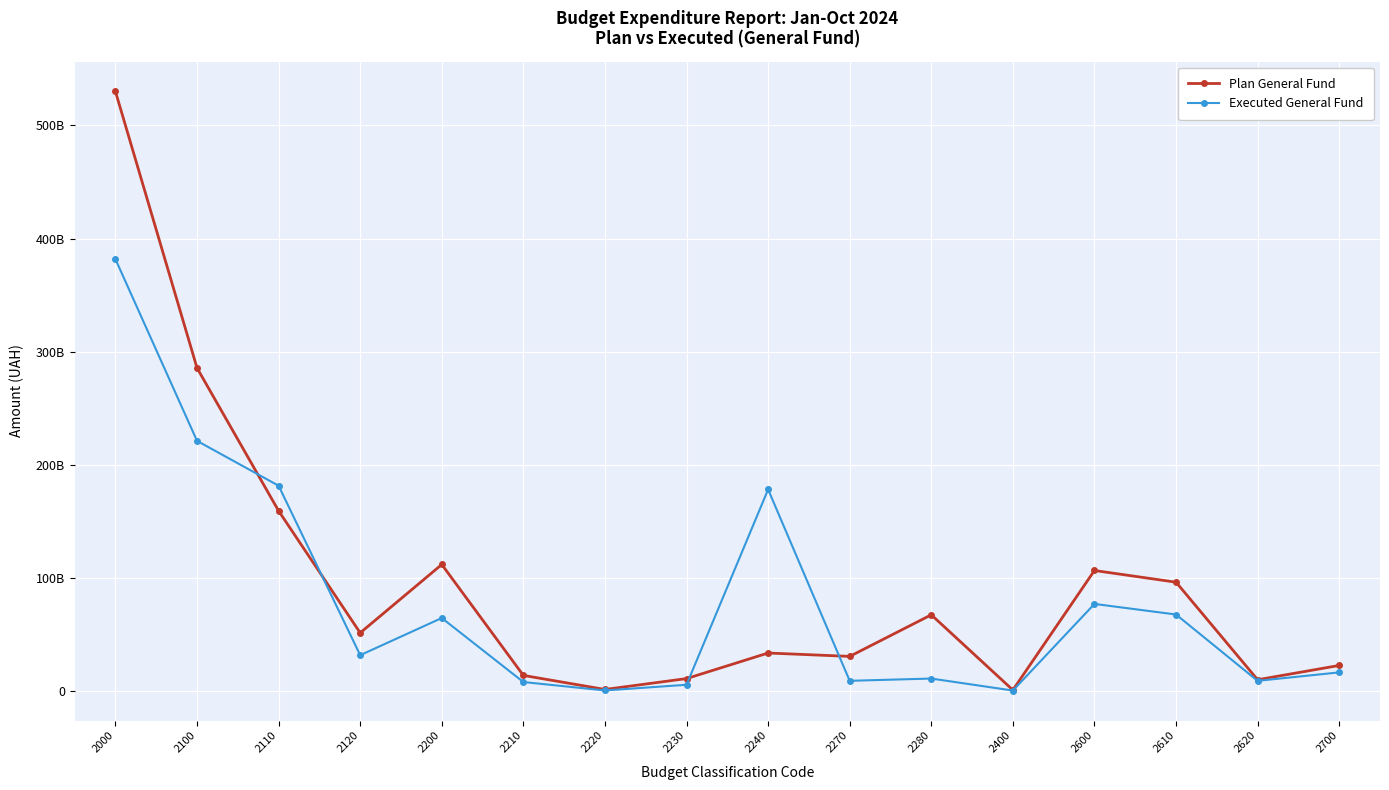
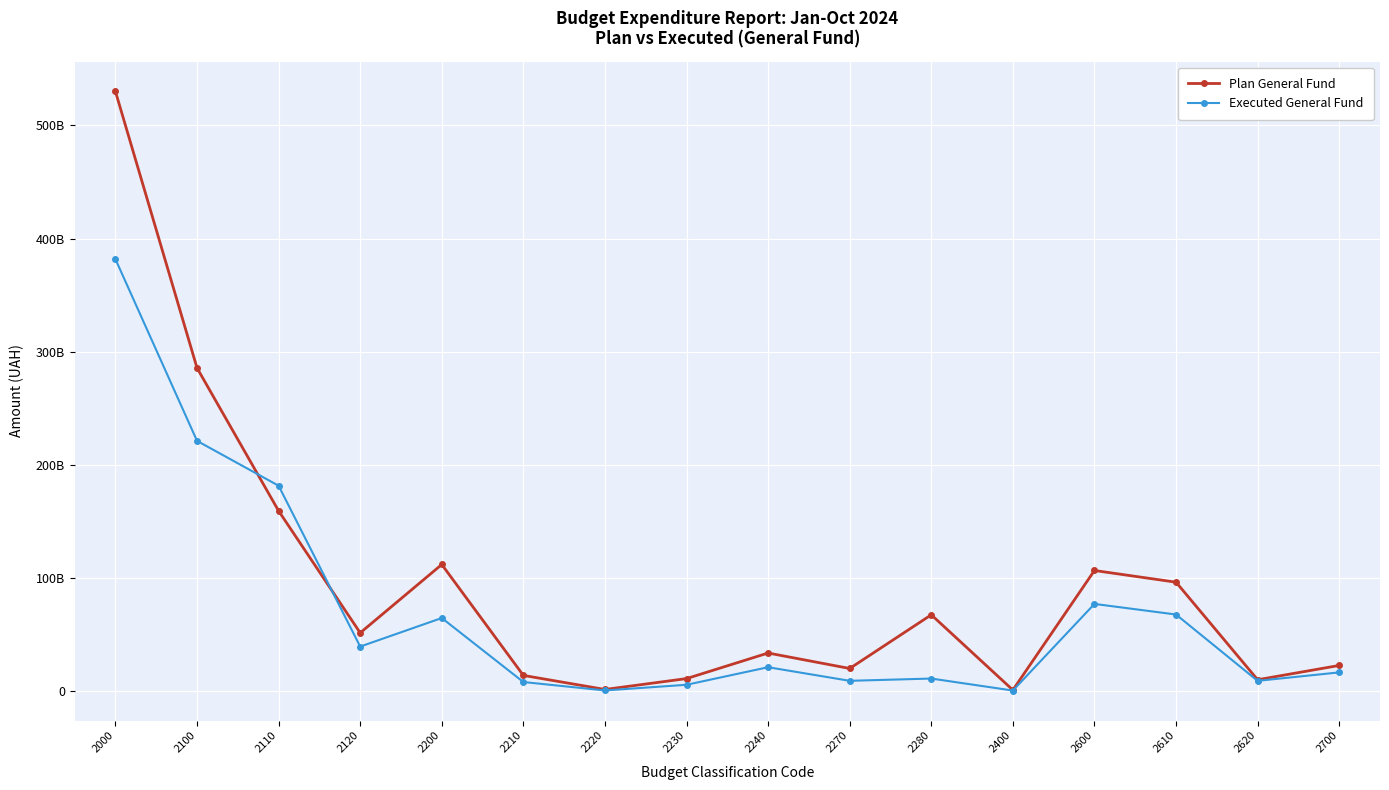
  {
    "Plan General Fund": {
      "2000": 530000000000,
      "2100": 286000000000,
      "2110": 159000000000,
      "2120": 52000000000,
      "2200": 112000000000,
      "2210": 14000000000,
      "2230": 11000000000,
      "2240": 34000000000,
-     "2270": 31000000000,
+     "2270": 20000000000,
      "2280": 68000000000,
      "2600": 107000000000,
      "2610": 96000000000,
      "2700": 23000000000
    },
    "Executed General Fund": {
      "2000": 382000000000,
      "2100": 221000000000,
      "2110": 182000000000,
-     "2120": 32000000000,
+     "2120": 40000000000,
      "2200": 65000000000,
      "2210": 8000000000,
      "2230": 6000000000,
-     "2240": 178000000000,
+     "2240": 21000000000,
      "2270": 9000000000,
      "2280": 11000000000,
      "2600": 77000000000,
      "2610": 68000000000,
      "2700": 17000000000
    }
  }
